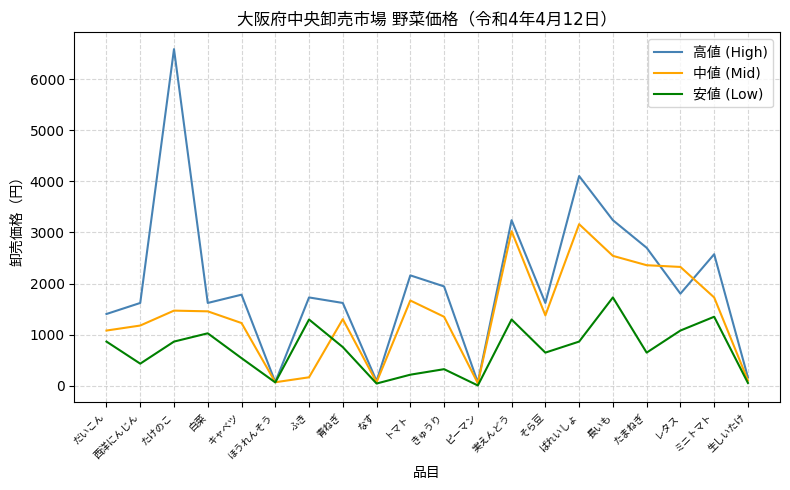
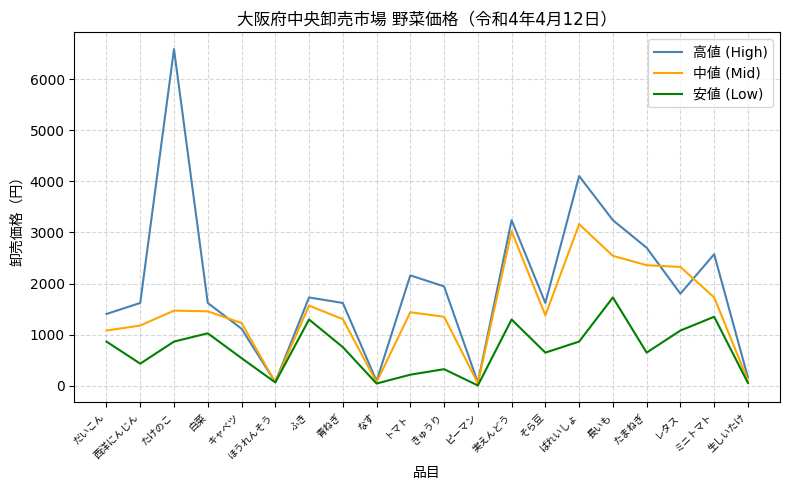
  {
    "高値 (High)": {
      "だいこん": 1400,
      "西洋にんじん": 1600,
      "たけのこ": 6600,
      "白菜": 1600,
-     "キャベツ": 1800,
+     "キャベツ": 1100,
      "ふき": 1700,
      "青ねぎ": 1600,
      "トマト": 2200,
      "きゅうり": 1900,
      "実えんどう": 3200,
      "そら豆": 1600,
      "ばれいしょ": 4100,
      "長いも": 3200,
      "たまねぎ": 2700,
      "レタス": 1800,
      "ミニトマト": 2600,
      "生しいたけ": 200
    },
    "中値 (Mid)": {
      "だいこん": 1100,
      "西洋にんじん": 1200,
      "たけのこ": 1500,
      "白菜": 1500,
      "キャベツ": 1200,
-     "ふき": 200,
+     "ふき": 1600,
      "青ねぎ": 1300,
-     "トマト": 1700,
+     "トマト": 1400,
      "きゅうり": 1400,
      "実えんどう": 3000,
      "そら豆": 1400,
      "ばれいしょ": 3200,
      "長いも": 2500,
      "たまねぎ": 2400,
      "レタス": 2300,
      "ミニトマト": 1700
    },
    "安値 (Low)": {
      "だいこん": 900,
      "西洋にんじん": 400,
      "たけのこ": 900,
      "白菜": 1000,
      "キャベツ": 500,
      "ふき": 1300,
      "青ねぎ": 800,
      "トマト": 200,
      "きゅうり": 300,
      "実えんどう": 1300,
      "そら豆": 600,
      "ばれいしょ": 900,
      "長いも": 1700,
      "たまねぎ": 600,
      "レタス": 1100,
      "ミニトマト": 1400
    }
  }
